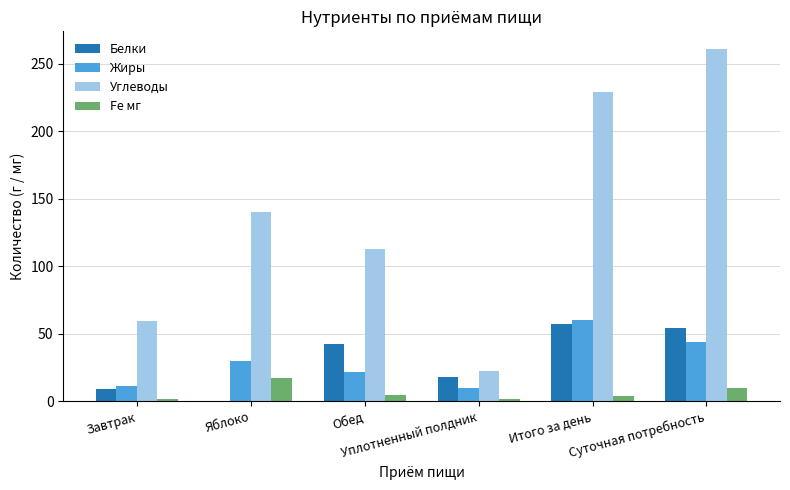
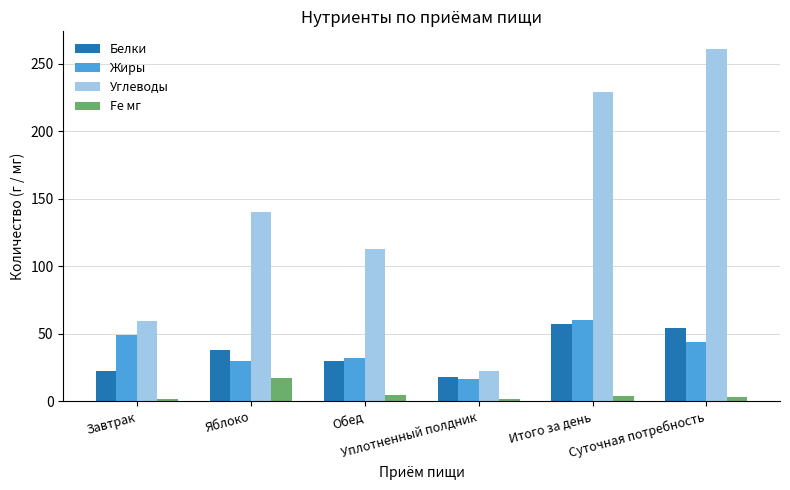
  {
    "Белки": {
-     "Завтрак": 9,
-     "Яблоко": 0,
-     "Обед": 42,
+     "Завтрак": 23,
+     "Яблоко": 38,
+     "Обед": 30,
      "Уплотненный полдник": 18,
      "Итого за день": 57,
      "Суточная потребность": 54
    },
    "Жиры": {
-     "Завтрак": 12,
+     "Завтрак": 49,
      "Яблоко": 30,
-     "Обед": 21,
-     "Уплотненный полдник": 10,
+     "Обед": 32,
+     "Уплотненный полдник": 16,
      "Итого за день": 61,
      "Суточная потребность": 44
    },
    "Углеводы": {
      "Завтрак": 60,
      "Яблоко": 140,
      "Обед": 113,
      "Уплотненный полдник": 22,
      "Итого за день": 229,
      "Суточная потребность": 261
    },
    "Fe мг": {
      "Яблоко": 17,
      "Обед": 5,
      "Уплотненный полдник": 2,
      "Итого за день": 4,
-     "Суточная потребность": 10
+     "Суточная потребность": 4
    }
  }
